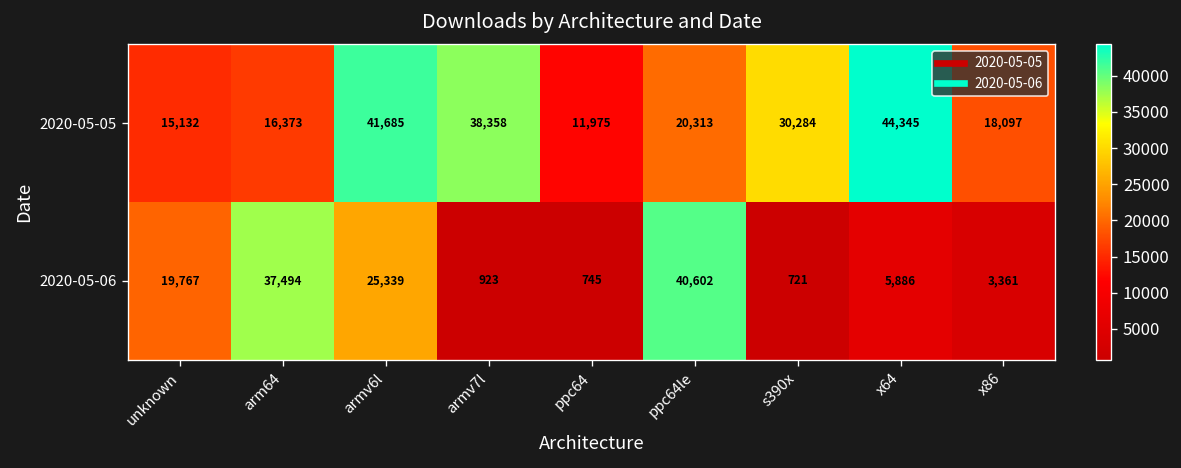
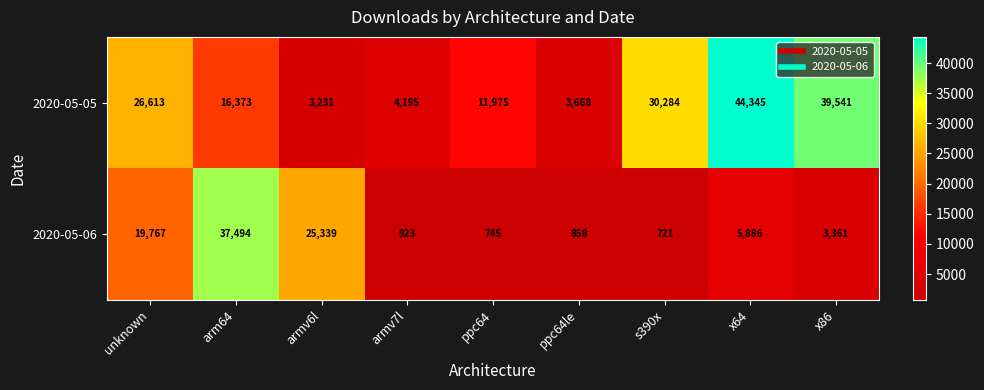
  {
    "2020-05-05": {
-     "unknown": "15,132",
+     "unknown": "26,613",
      "arm64": "16,373",
-     "armv6l": "41,685",
-     "armv7l": "38,358",
+     "armv6l": "3,231",
+     "armv7l": "4,195",
      "ppc64": "11,975",
-     "ppc64le": "20,313",
+     "ppc64le": "3,668",
      "s390x": "30,284",
      "x64": "44,345",
-     "x86": "18,097"
+     "x86": "39,541"
    },
    "2020-05-06": {
      "unknown": "19,767",
      "arm64": "37,494",
      "armv6l": "25,339",
      "armv7l": "923",
      "ppc64": "745",
-     "ppc64le": "40,602",
+     "ppc64le": "858",
      "s390x": "721",
      "x64": "5,886",
      "x86": "3,361"
    }
  }
